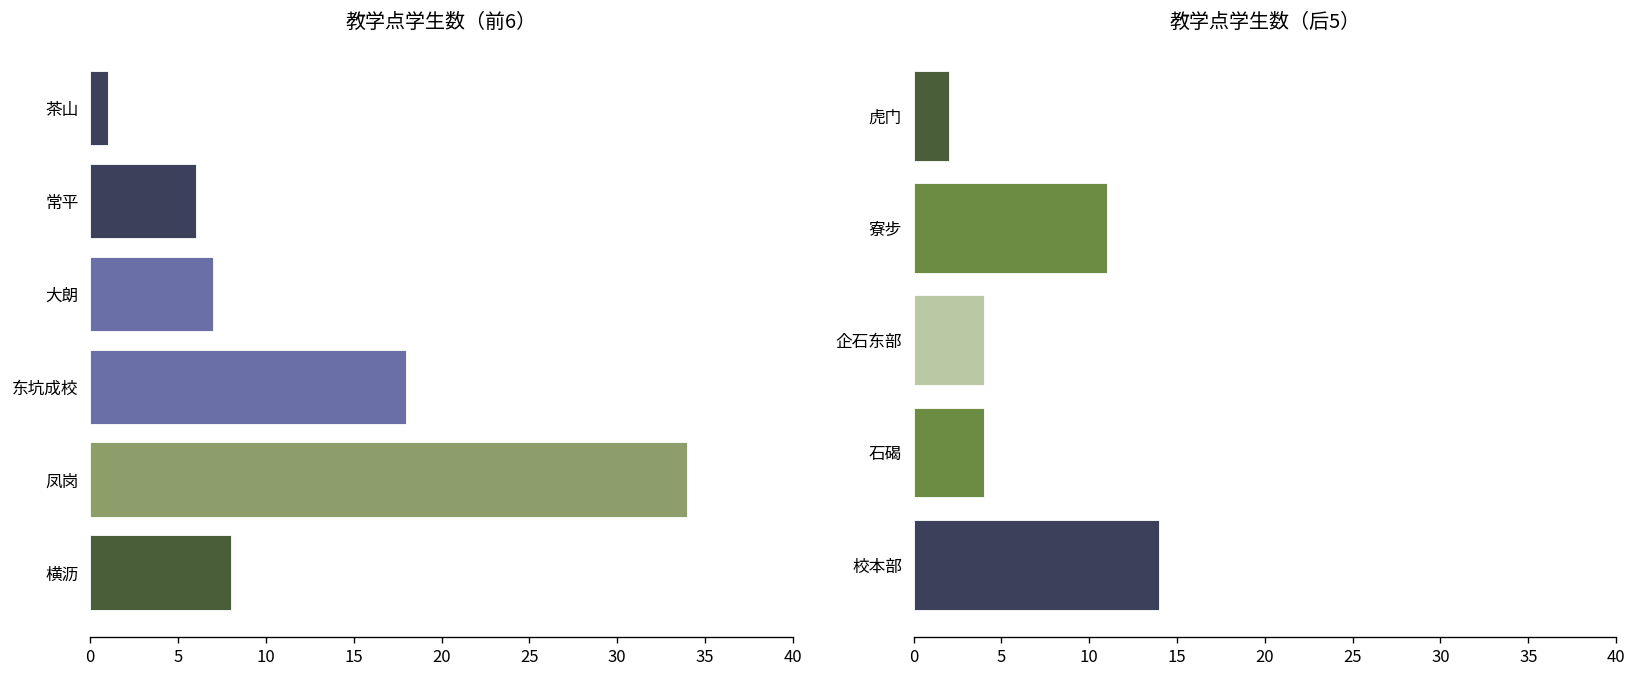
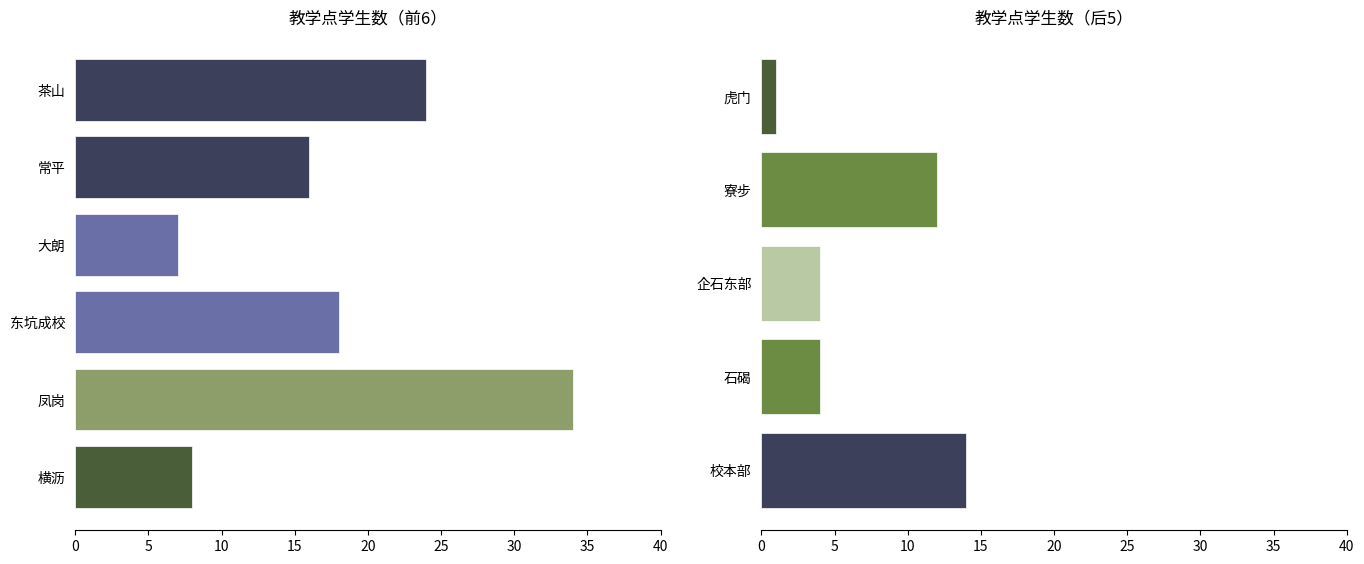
  {
    "教学点学生数（前6）": {
-     "茶山": 1,
-     "常平": 6,
+     "茶山": 24,
+     "常平": 16,
      "大朗": 7,
      "东坑成校": 18,
      "凤岗": 34,
      "横沥": 8
    },
    "教学点学生数（后5）": {
-     "虎门": 2,
-     "寮步": 11,
+     "虎门": 1,
+     "寮步": 12,
      "企石东部": 4,
      "石碣": 4,
      "校本部": 14
    }
  }
